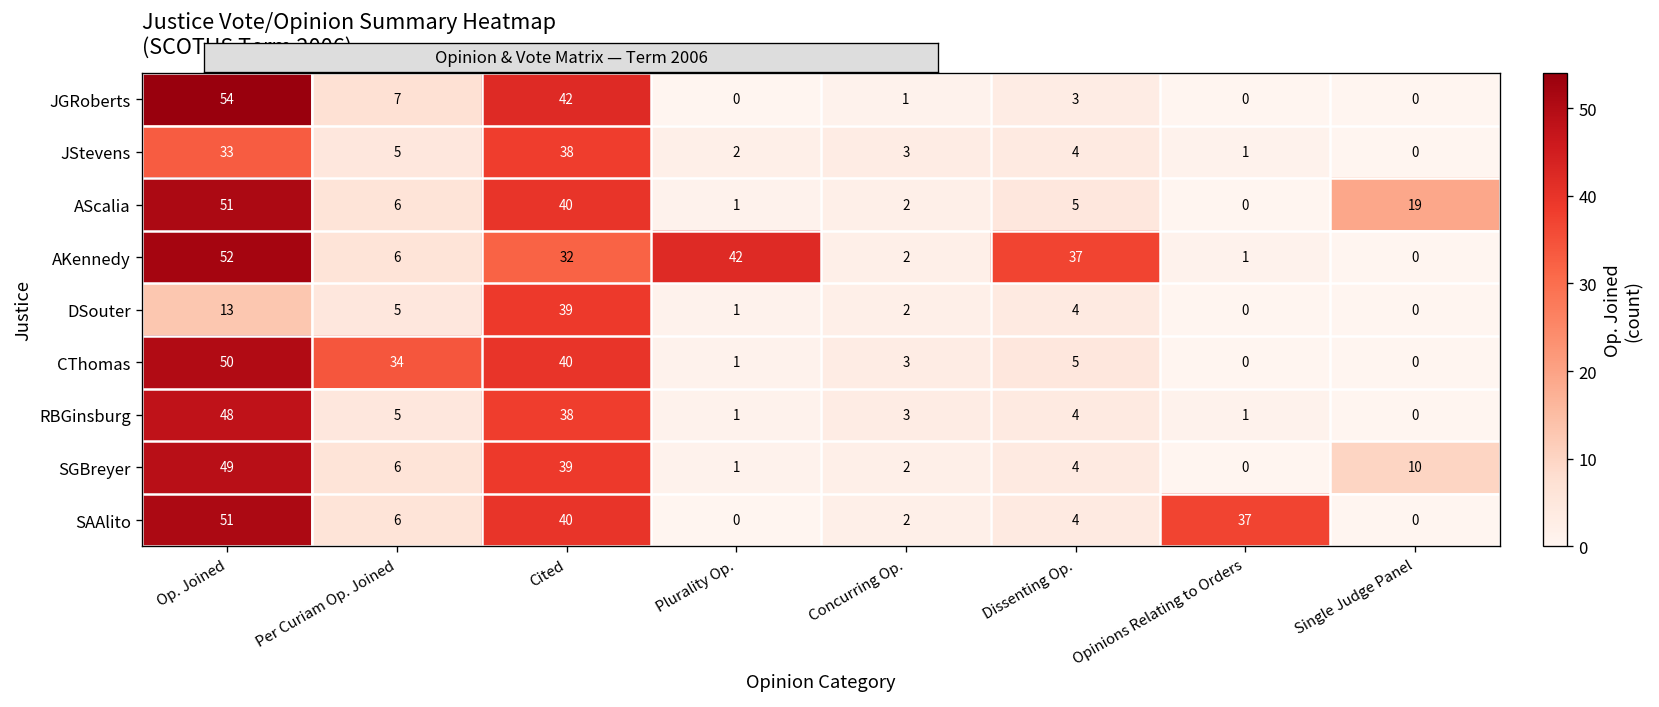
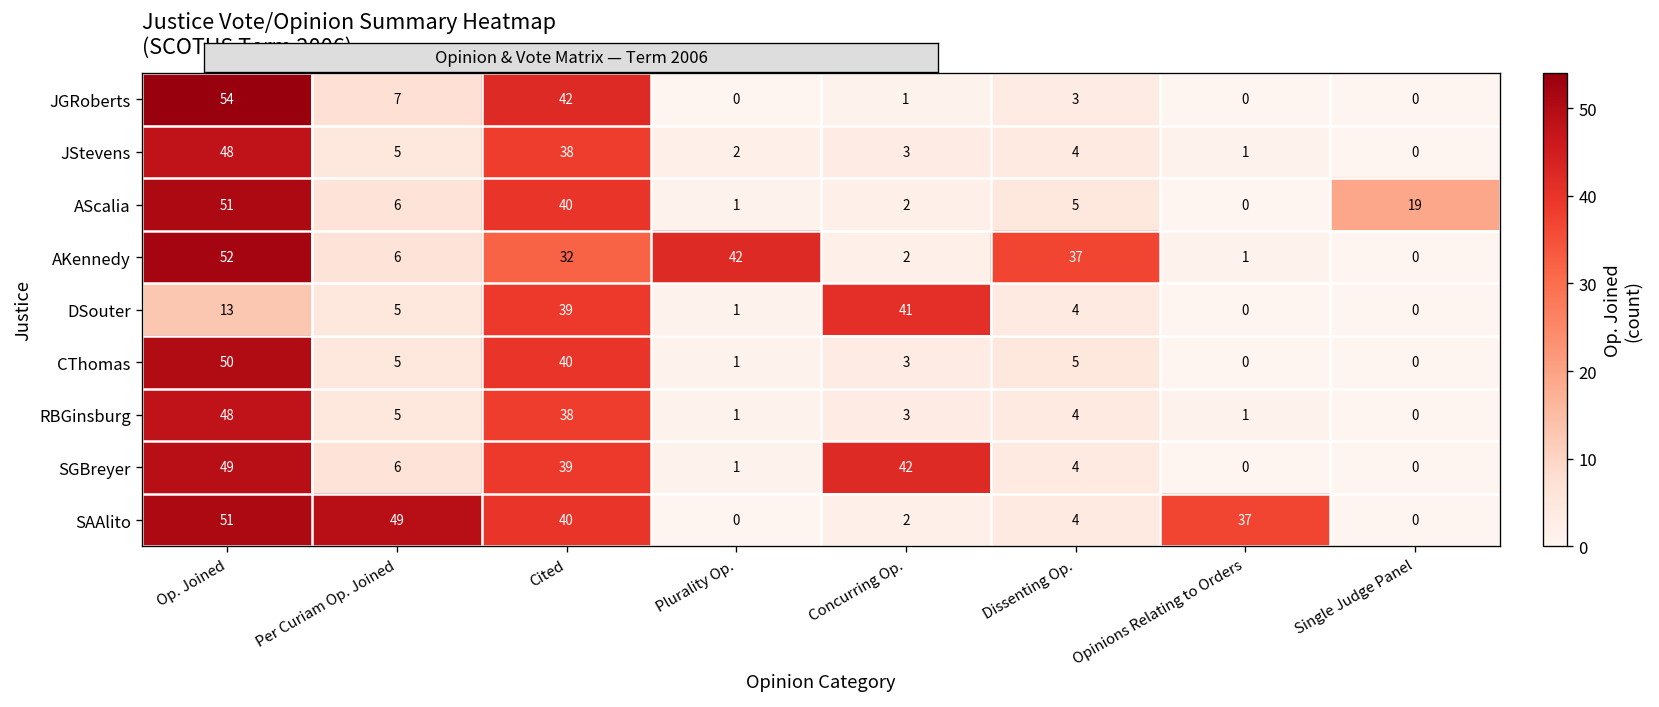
  {
    "JGRoberts": {
      "Op. Joined": 54,
      "Per Curiam Op. Joined": 7,
      "Cited": 42,
      "Plurality Op.": 0,
      "Concurring Op.": 1,
      "Dissenting Op.": 3,
      "Opinions Relating to Orders": 0,
      "Single Judge Panel": 0
    },
    "JStevens": {
-     "Op. Joined": 33,
+     "Op. Joined": 48,
      "Per Curiam Op. Joined": 5,
      "Cited": 38,
      "Plurality Op.": 2,
      "Concurring Op.": 3,
      "Dissenting Op.": 4,
      "Opinions Relating to Orders": 1,
      "Single Judge Panel": 0
    },
    "AScalia": {
      "Op. Joined": 51,
      "Per Curiam Op. Joined": 6,
      "Cited": 40,
      "Plurality Op.": 1,
      "Concurring Op.": 2,
      "Dissenting Op.": 5,
      "Opinions Relating to Orders": 0,
      "Single Judge Panel": 19
    },
    "AKennedy": {
      "Op. Joined": 52,
      "Per Curiam Op. Joined": 6,
      "Cited": 32,
      "Plurality Op.": 42,
      "Concurring Op.": 2,
      "Dissenting Op.": 37,
      "Opinions Relating to Orders": 1,
      "Single Judge Panel": 0
    },
    "DSouter": {
      "Op. Joined": 13,
      "Per Curiam Op. Joined": 5,
      "Cited": 39,
      "Plurality Op.": 1,
-     "Concurring Op.": 2,
+     "Concurring Op.": 41,
      "Dissenting Op.": 4,
      "Opinions Relating to Orders": 0,
      "Single Judge Panel": 0
    },
    "CThomas": {
      "Op. Joined": 50,
-     "Per Curiam Op. Joined": 34,
+     "Per Curiam Op. Joined": 5,
      "Cited": 40,
      "Plurality Op.": 1,
      "Concurring Op.": 3,
      "Dissenting Op.": 5,
      "Opinions Relating to Orders": 0,
      "Single Judge Panel": 0
    },
    "RBGinsburg": {
      "Op. Joined": 48,
      "Per Curiam Op. Joined": 5,
      "Cited": 38,
      "Plurality Op.": 1,
      "Concurring Op.": 3,
      "Dissenting Op.": 4,
      "Opinions Relating to Orders": 1,
      "Single Judge Panel": 0
    },
    "SGBreyer": {
      "Op. Joined": 49,
      "Per Curiam Op. Joined": 6,
      "Cited": 39,
      "Plurality Op.": 1,
-     "Concurring Op.": 2,
+     "Concurring Op.": 42,
      "Dissenting Op.": 4,
      "Opinions Relating to Orders": 0,
-     "Single Judge Panel": 10
+     "Single Judge Panel": 0
    },
    "SAAlito": {
      "Op. Joined": 51,
-     "Per Curiam Op. Joined": 6,
+     "Per Curiam Op. Joined": 49,
      "Cited": 40,
      "Plurality Op.": 0,
      "Concurring Op.": 2,
      "Dissenting Op.": 4,
      "Opinions Relating to Orders": 37,
      "Single Judge Panel": 0
    }
  }
